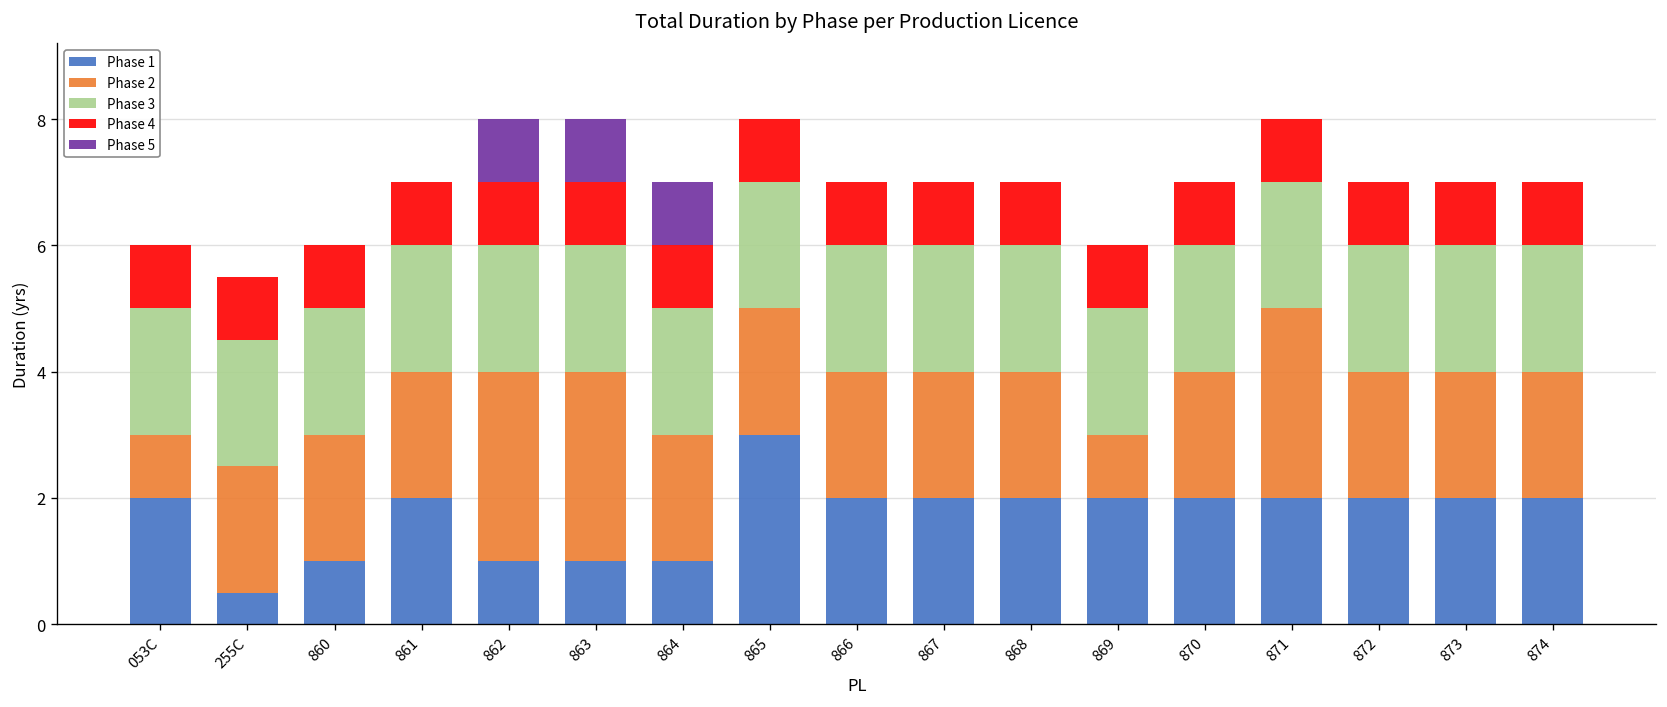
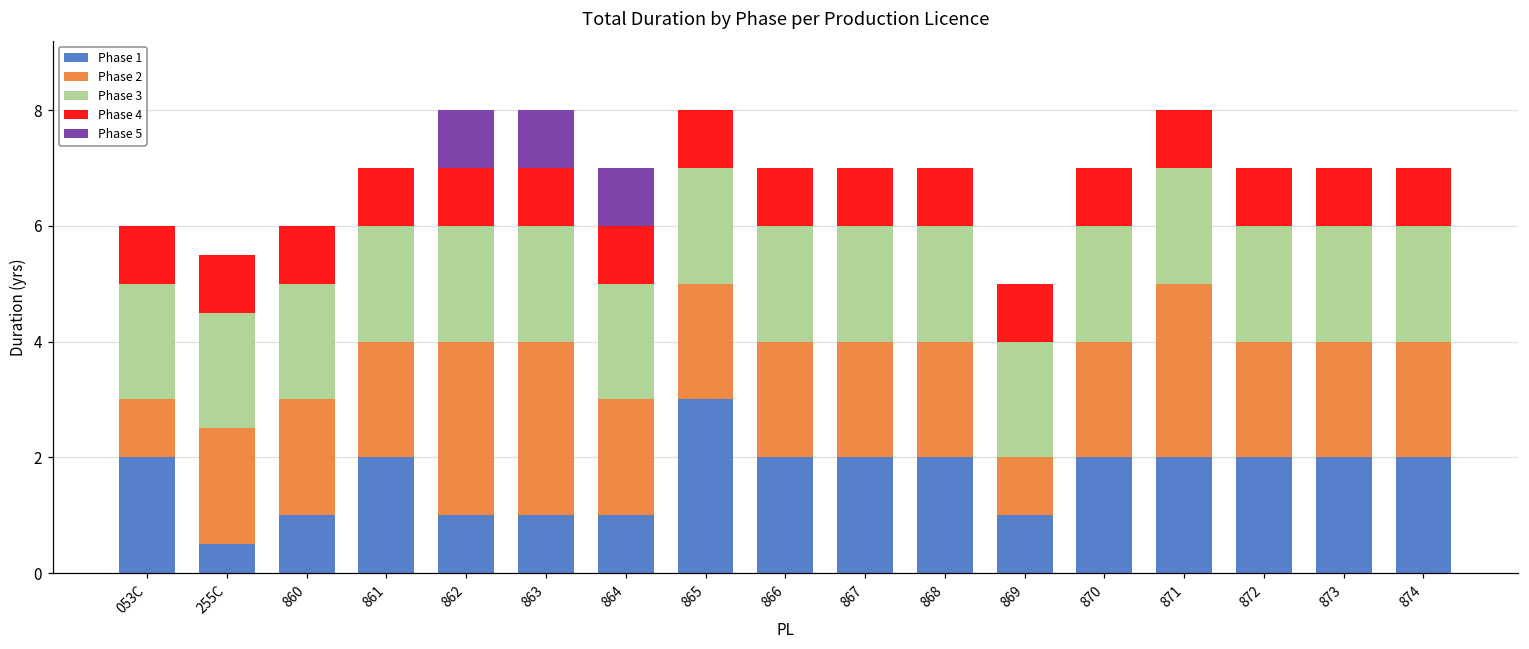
  {
    "Phase 1": {
      "053C": 2,
      "255C": 0.5,
      "860": 1,
      "861": 2,
      "862": 1,
      "863": 1,
      "864": 1,
      "865": 3,
      "866": 2,
      "867": 2,
      "868": 2,
-     "869": 2,
+     "869": 1,
      "870": 2,
      "871": 2,
      "872": 2,
      "873": 2,
      "874": 2
    },
    "Phase 2": {
      "053C": 1,
      "255C": 2,
      "860": 2,
      "861": 2,
      "862": 3,
      "863": 3,
      "864": 2,
      "865": 2,
      "866": 2,
      "867": 2,
      "868": 2,
      "869": 1,
      "870": 2,
      "871": 3,
      "872": 2,
      "873": 2,
      "874": 2
    },
    "Phase 3": {
      "053C": 2,
      "255C": 2,
      "860": 2,
      "861": 2,
      "862": 2,
      "863": 2,
      "864": 2,
      "865": 2,
      "866": 2,
      "867": 2,
      "868": 2,
      "869": 2,
      "870": 2,
      "871": 2,
      "872": 2,
      "873": 2,
      "874": 2
    },
    "Phase 4": {
      "053C": 1,
      "255C": 1,
      "860": 1,
      "861": 1,
      "862": 1,
      "863": 1,
      "864": 1,
      "865": 1,
      "866": 1,
      "867": 1,
      "868": 1,
      "869": 1,
      "870": 1,
      "871": 1,
      "872": 1,
      "873": 1,
      "874": 1
    },
    "Phase 5": {
      "053C": 0,
      "255C": 0,
      "860": 0,
      "861": 0,
      "862": 1,
      "863": 1,
      "864": 1,
      "865": 0,
      "866": 0,
      "867": 0,
      "868": 0,
      "869": 0,
      "870": 0,
      "871": 0,
      "872": 0,
      "873": 0,
      "874": 0
    }
  }
